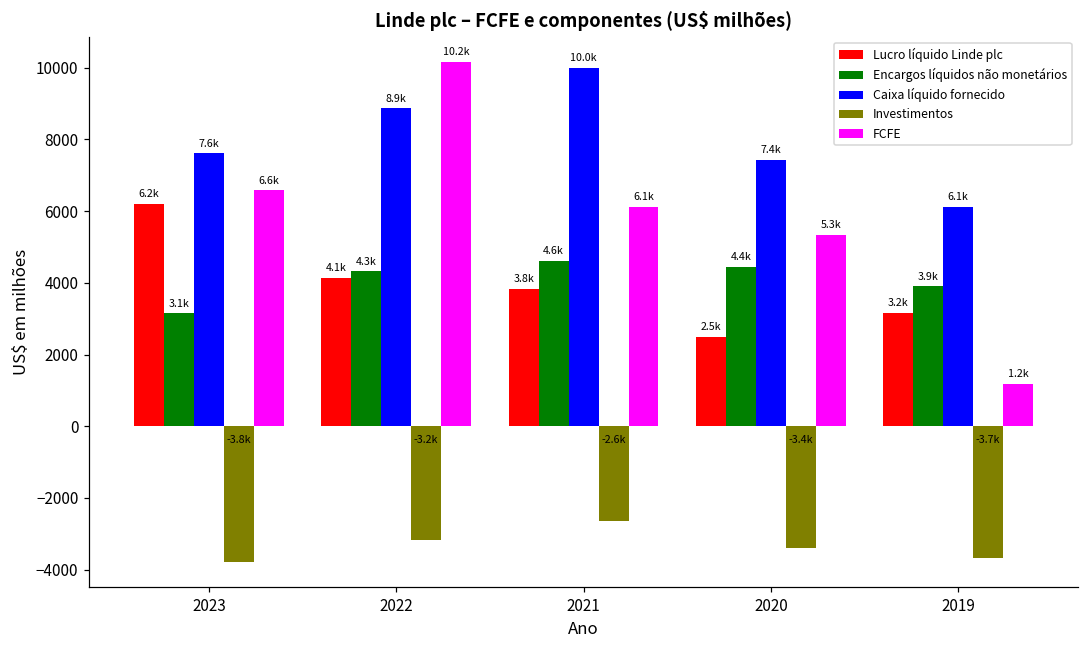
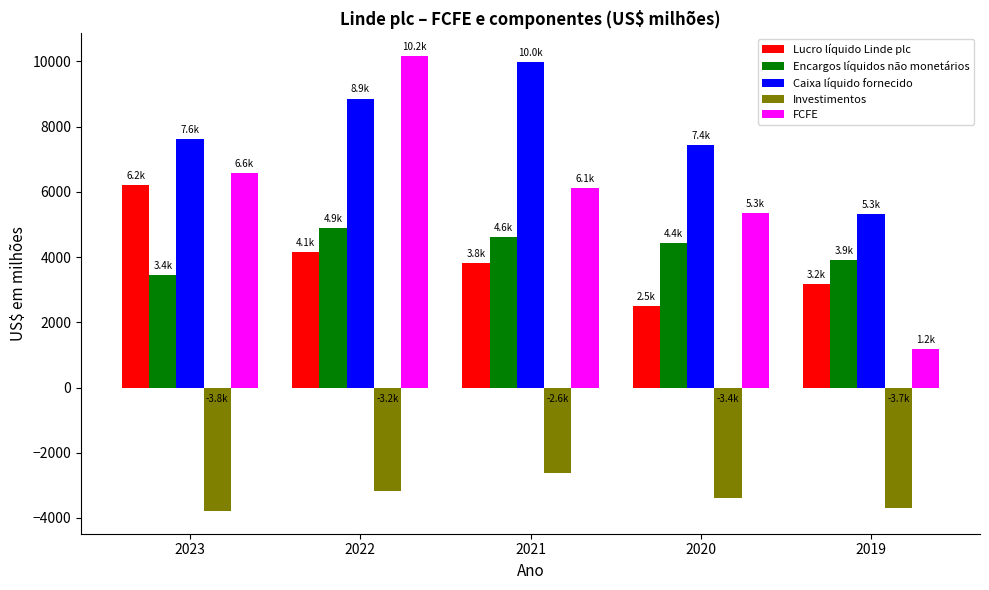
  {
    "Lucro líquido Linde plc": {
      "2023": "6.2k",
      "2022": "4.1k",
      "2021": "3.8k",
      "2020": "2.5k",
      "2019": "3.2k"
    },
    "Encargos líquidos não monetários": {
-     "2023": "3.1k",
-     "2022": "4.3k",
+     "2023": "3.4k",
+     "2022": "4.9k",
      "2021": "4.6k",
      "2020": "4.4k",
      "2019": "3.9k"
    },
    "Caixa líquido fornecido": {
      "2023": "7.6k",
      "2022": "8.9k",
      "2021": "10.0k",
      "2020": "7.4k",
-     "2019": "6.1k"
+     "2019": "5.3k"
    },
    "Investimentos": {
      "2023": "-3.8k",
      "2022": "-3.2k",
      "2021": "-2.6k",
      "2020": "-3.4k",
      "2019": "-3.7k"
    },
    "FCFE": {
      "2023": "6.6k",
      "2022": "10.2k",
      "2021": "6.1k",
      "2020": "5.3k",
      "2019": "1.2k"
    }
  }
